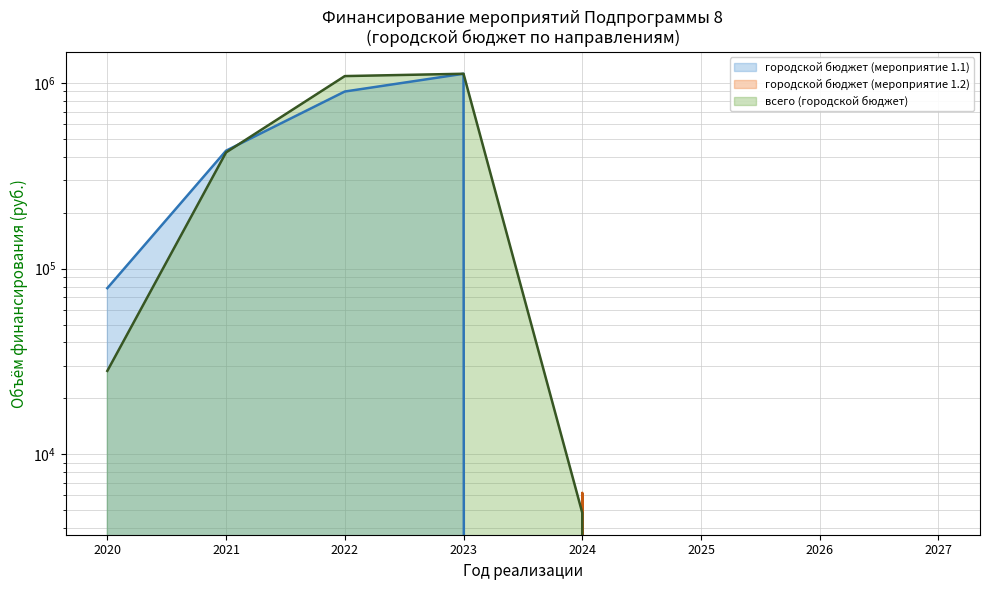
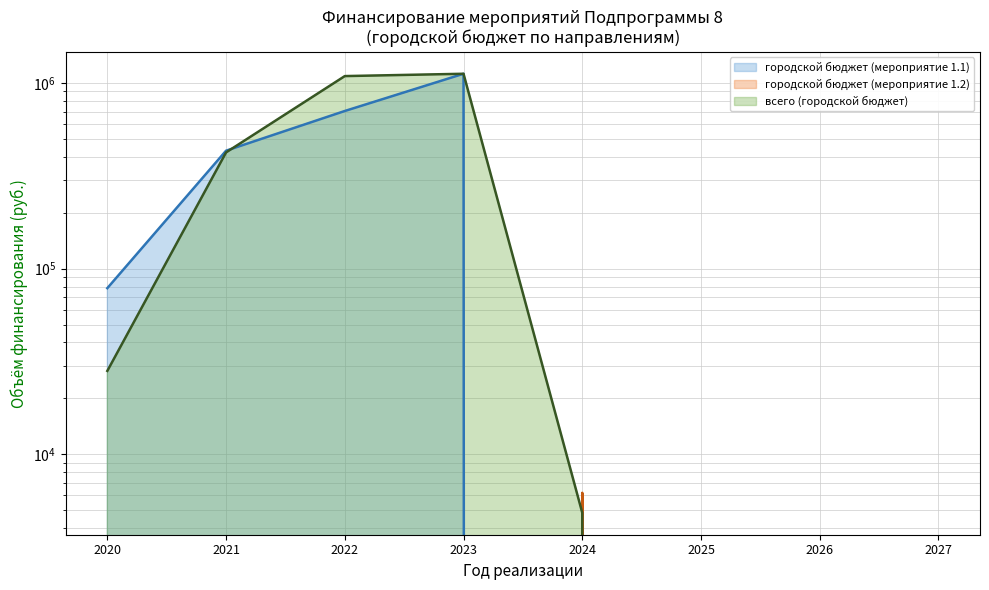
  {
    "городской бюджет (мероприятие 1.1)": {
      "2020": 78000,
-     "2022": 900000
+     "2022": 710000
    },
    "городской бюджет (мероприятие 1.2)": {
      "2024": 6200
    },
    "всего (городской бюджет)": {
      "2020": 28000,
      "2022": 1100000,
      "2024": 4800
    }
  }
